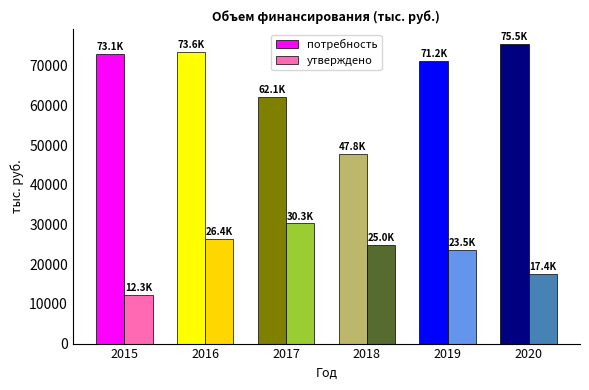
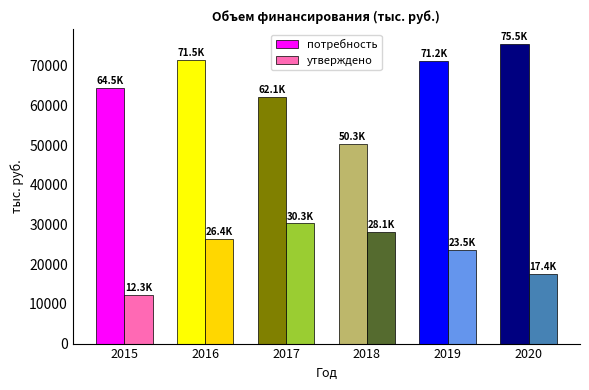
  {
    "потребность": {
-     "2015": "73.1K",
-     "2016": "73.6K",
+     "2015": "64.5K",
+     "2016": "71.5K",
      "2017": "62.1K",
-     "2018": "47.8K",
+     "2018": "50.3K",
      "2019": "71.2K",
      "2020": "75.5K"
    },
    "утверждено": {
      "2015": "12.3K",
      "2016": "26.4K",
      "2017": "30.3K",
-     "2018": "25.0K",
+     "2018": "28.1K",
      "2019": "23.5K",
      "2020": "17.4K"
    }
  }
